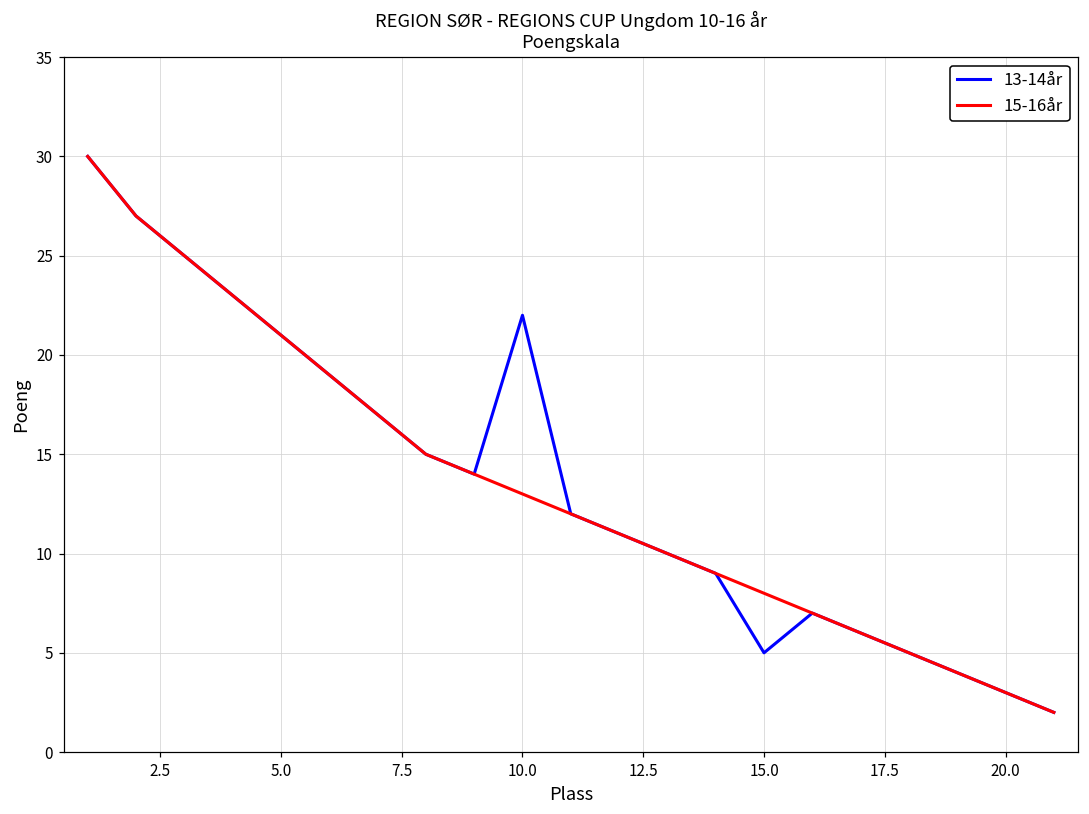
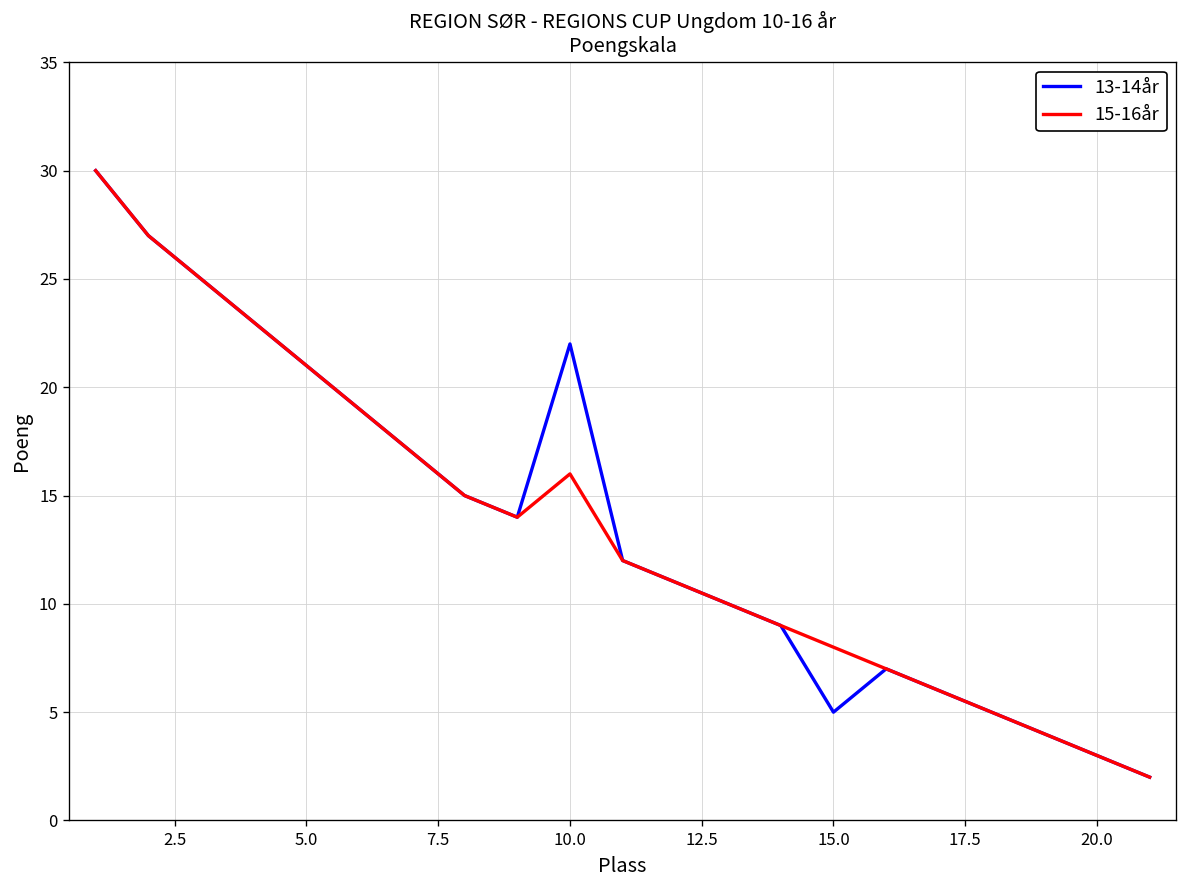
  {
    "13-14år": {
      "10.0": 22,
      "15.0": 5
    },
    "15-16år": {
-     "10.0": 13,
+     "10.0": 16,
      "15.0": 8
    }
  }
